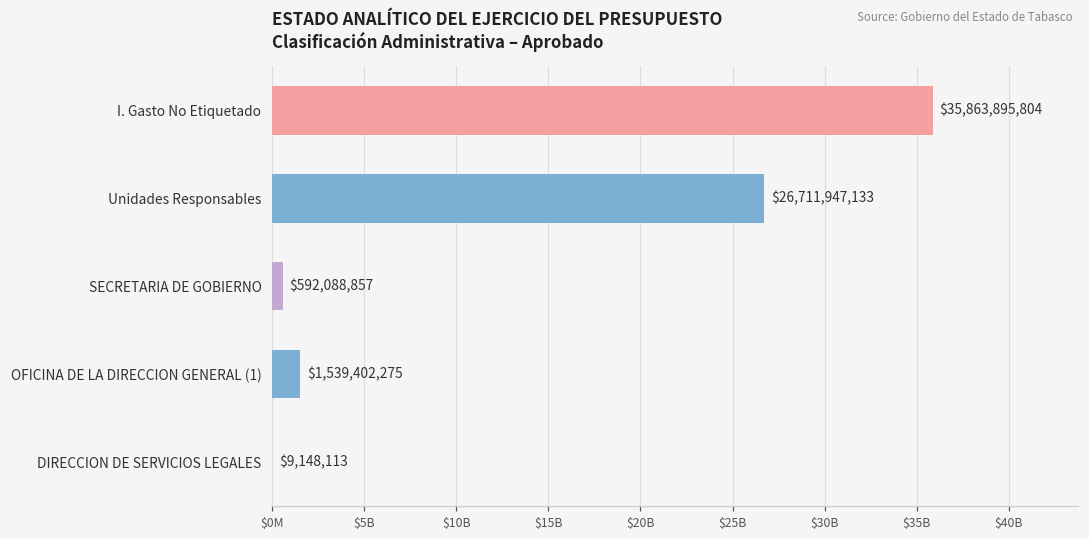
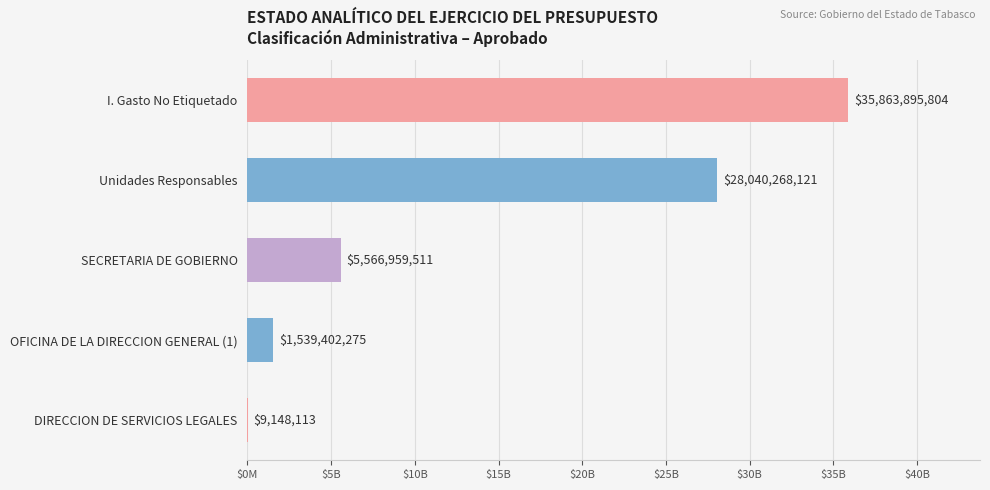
  {
    "I. Gasto No Etiquetado": "$35,863,895,804",
-   "Unidades Responsables": "$26,711,947,133",
-   "SECRETARIA DE GOBIERNO": "$592,088,857",
+   "Unidades Responsables": "$28,040,268,121",
+   "SECRETARIA DE GOBIERNO": "$5,566,959,511",
    "OFICINA DE LA DIRECCION GENERAL (1)": "$1,539,402,275",
    "DIRECCION DE SERVICIOS LEGALES": "$9,148,113"
  }
